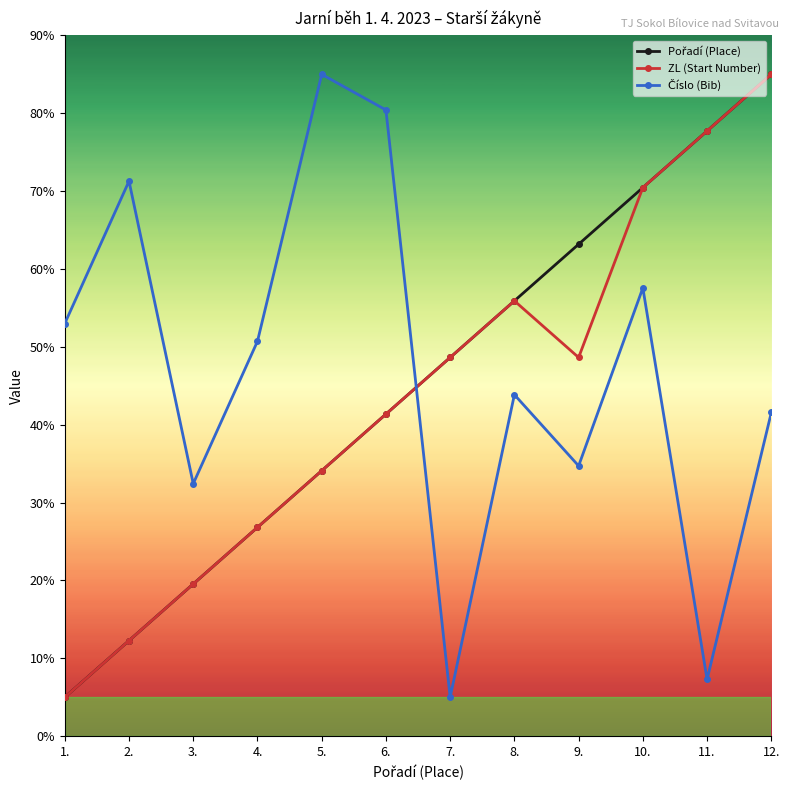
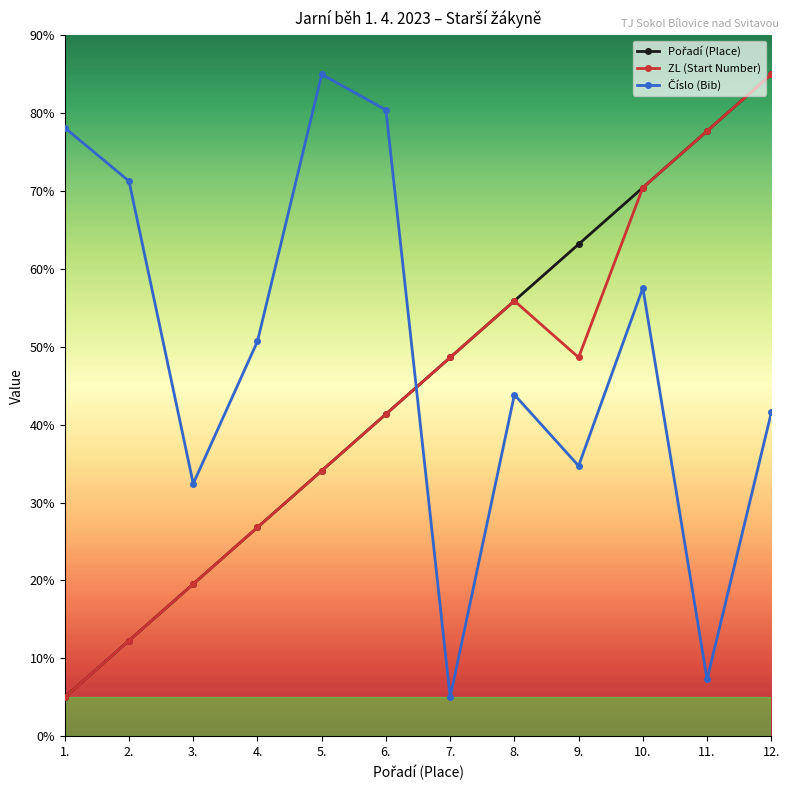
  {
    "Pořadí (Place)": {
      "9.": "63%"
    },
    "ZL (Start Number)": {
      "9.": "49%"
    },
    "Číslo (Bib)": {
-     "1.": "53%",
+     "1.": "78%",
      "2.": "71%",
      "3.": "32%",
      "4.": "51%",
      "5.": "85%",
      "6.": "80%",
      "8.": "44%",
      "9.": "35%",
      "10.": "58%",
      "11.": "7%",
      "12.": "42%"
    }
  }
